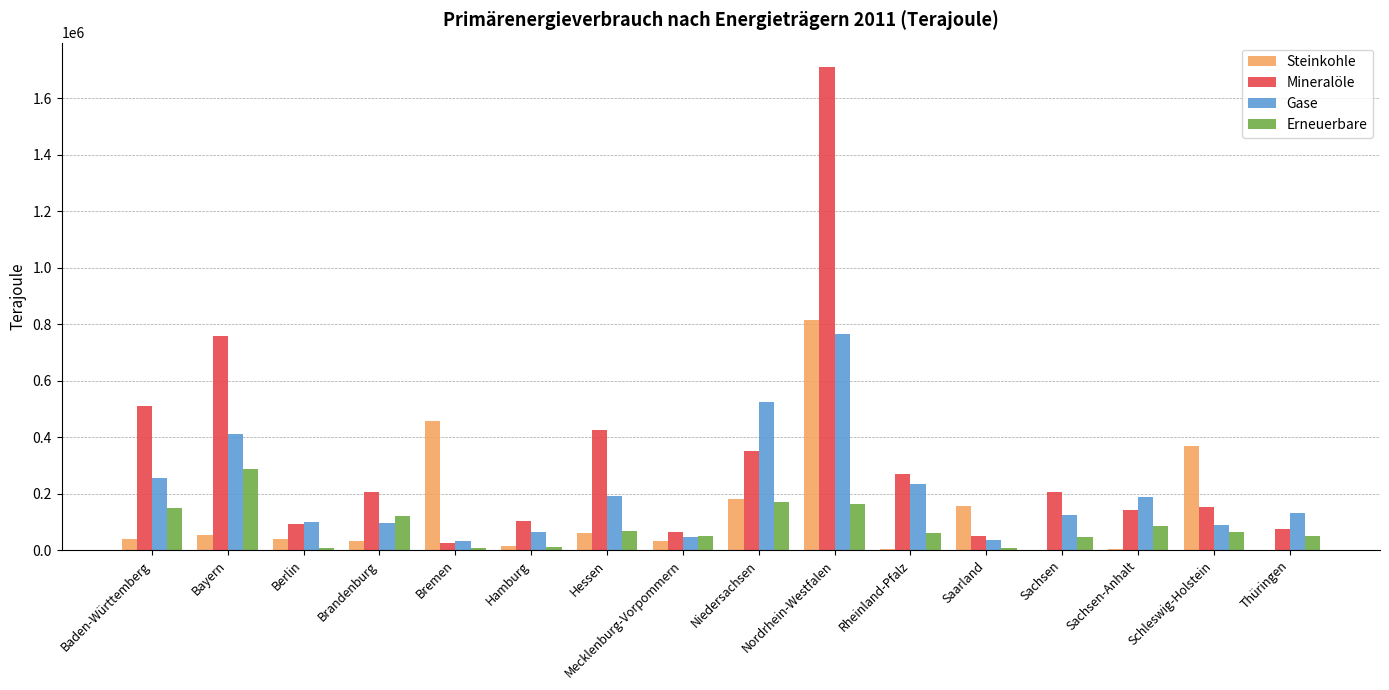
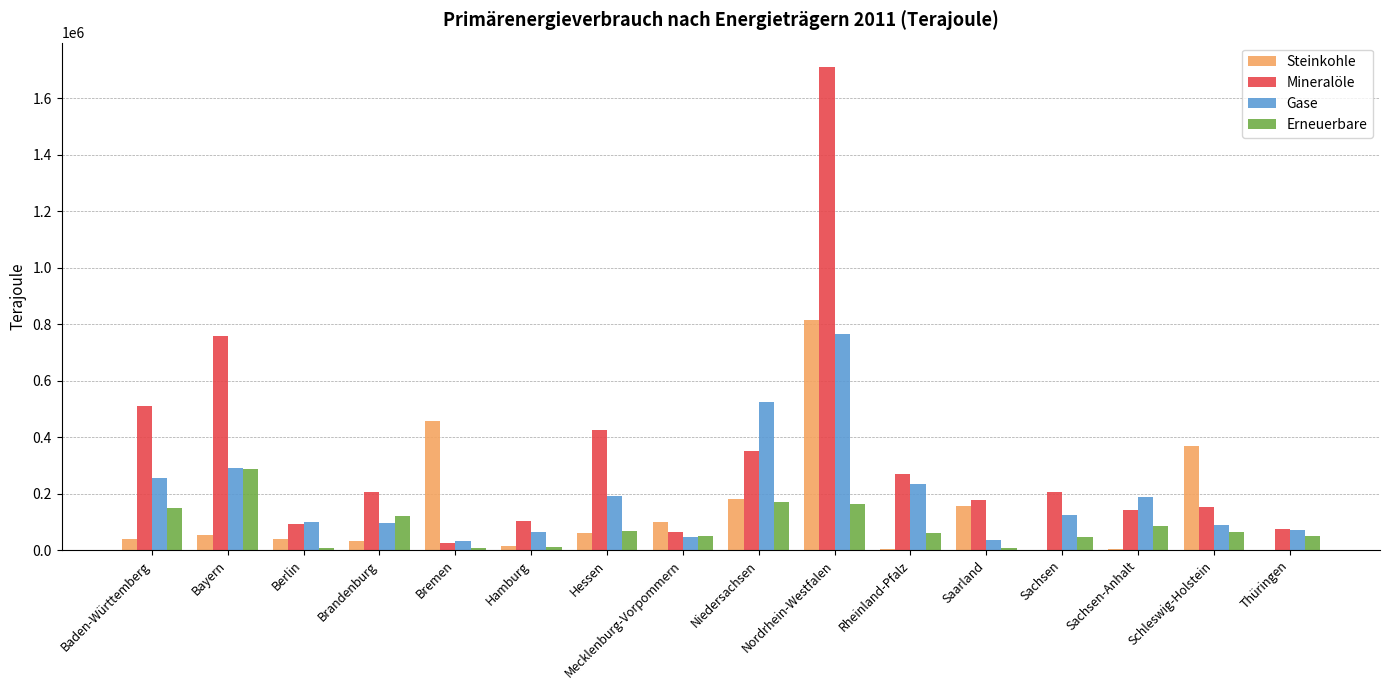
  {
    "Steinkohle": {
      "Baden-Württemberg": 40000,
      "Bayern": 50000,
      "Berlin": 40000,
      "Brandenburg": 30000,
      "Bremen": 460000,
      "Hamburg": 10000,
      "Hessen": 60000,
-     "Mecklenburg-Vorpommern": 30000,
+     "Mecklenburg-Vorpommern": 100000,
      "Niedersachsen": 180000,
      "Nordrhein-Westfalen": 820000,
      "Saarland": 160000,
      "Schleswig-Holstein": 370000
    },
    "Mineralöle": {
      "Baden-Württemberg": 510000,
      "Bayern": 760000,
      "Berlin": 90000,
      "Brandenburg": 210000,
      "Bremen": 30000,
      "Hamburg": 100000,
      "Hessen": 430000,
      "Mecklenburg-Vorpommern": 60000,
      "Niedersachsen": 350000,
      "Nordrhein-Westfalen": 1710000,
      "Rheinland-Pfalz": 270000,
-     "Saarland": 50000,
+     "Saarland": 180000,
      "Sachsen": 210000,
      "Sachsen-Anhalt": 140000,
      "Schleswig-Holstein": 150000,
      "Thüringen": 80000
    },
    "Gase": {
      "Baden-Württemberg": 250000,
-     "Bayern": 410000,
+     "Bayern": 290000,
      "Berlin": 100000,
      "Brandenburg": 100000,
      "Bremen": 30000,
      "Hamburg": 60000,
      "Hessen": 190000,
      "Mecklenburg-Vorpommern": 50000,
      "Niedersachsen": 520000,
      "Nordrhein-Westfalen": 770000,
      "Rheinland-Pfalz": 240000,
      "Saarland": 40000,
      "Sachsen": 120000,
      "Sachsen-Anhalt": 190000,
      "Schleswig-Holstein": 90000,
-     "Thüringen": 130000
+     "Thüringen": 70000
    },
    "Erneuerbare": {
      "Baden-Württemberg": 150000,
      "Bayern": 290000,
      "Berlin": 10000,
      "Brandenburg": 120000,
      "Hamburg": 10000,
      "Hessen": 70000,
      "Mecklenburg-Vorpommern": 50000,
      "Niedersachsen": 170000,
      "Nordrhein-Westfalen": 160000,
      "Rheinland-Pfalz": 60000,
      "Sachsen": 50000,
      "Sachsen-Anhalt": 80000,
      "Schleswig-Holstein": 60000,
      "Thüringen": 50000
    }
  }
